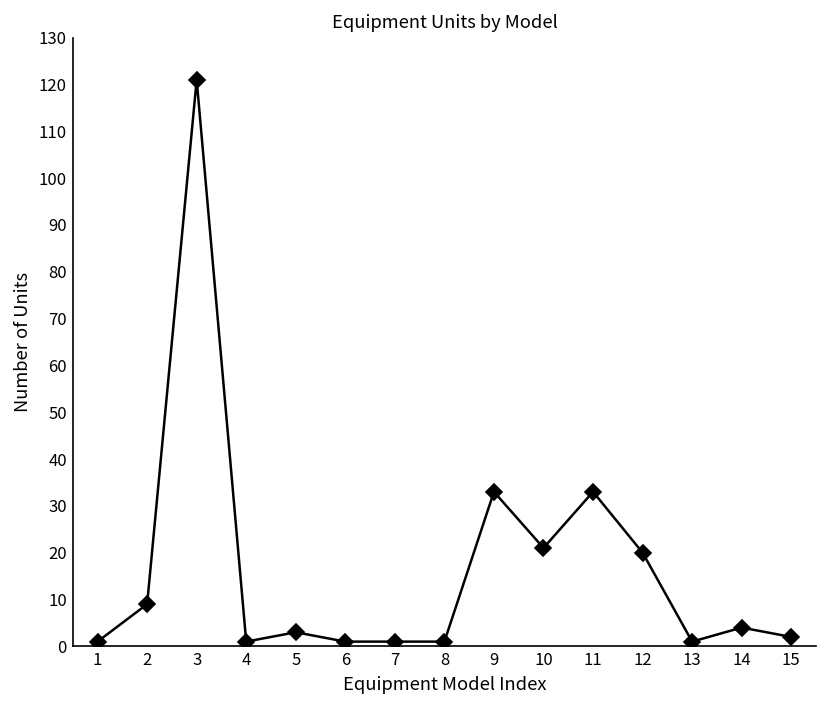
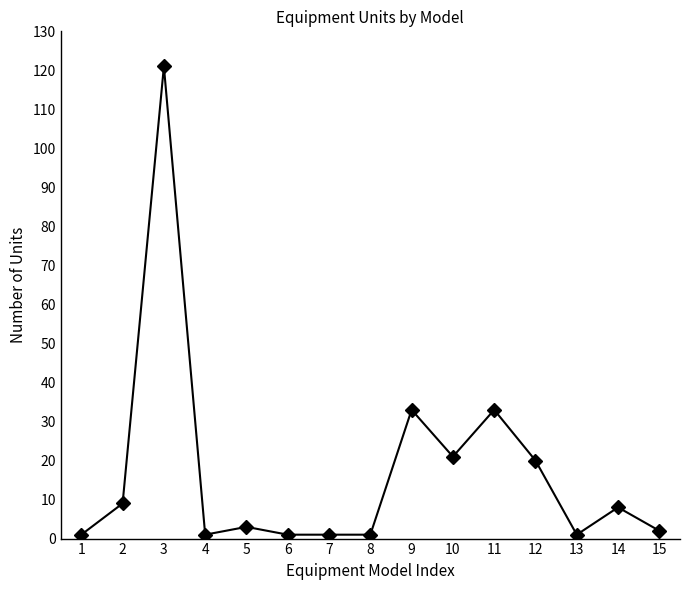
  {
    "1": 1,
    "2": 9,
    "3": 121,
    "4": 1,
    "5": 3,
    "6": 1,
    "7": 1,
    "8": 1,
    "9": 33,
    "10": 21,
    "11": 33,
    "12": 20,
    "13": 1,
-   "14": 4,
+   "14": 8,
    "15": 2
  }
